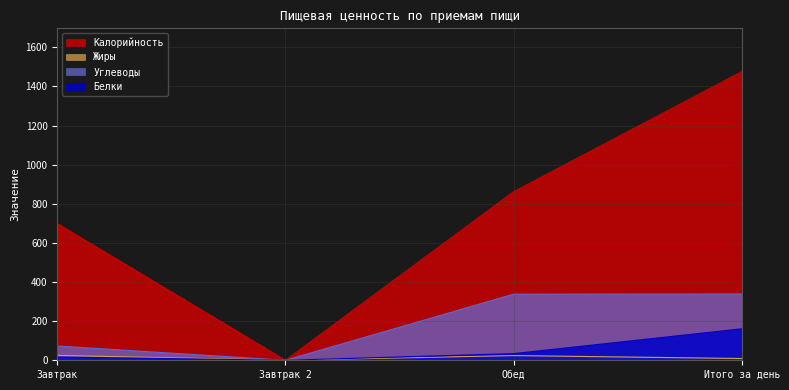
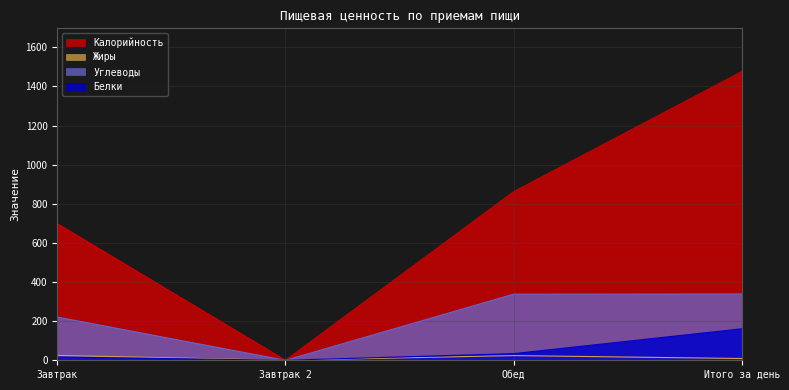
  {
    "Калорийность": {
      "Завтрак": 700,
      "Обед": 860,
      "Итого за день": 1480
    },
    "Жиры": {
      "Итого за день": 10
    },
    "Углеводы": {
-     "Завтрак": 70,
+     "Завтрак": 220,
      "Обед": 340,
      "Итого за день": 340
    },
    "Белки": {
      "Итого за день": 160
    }
  }
